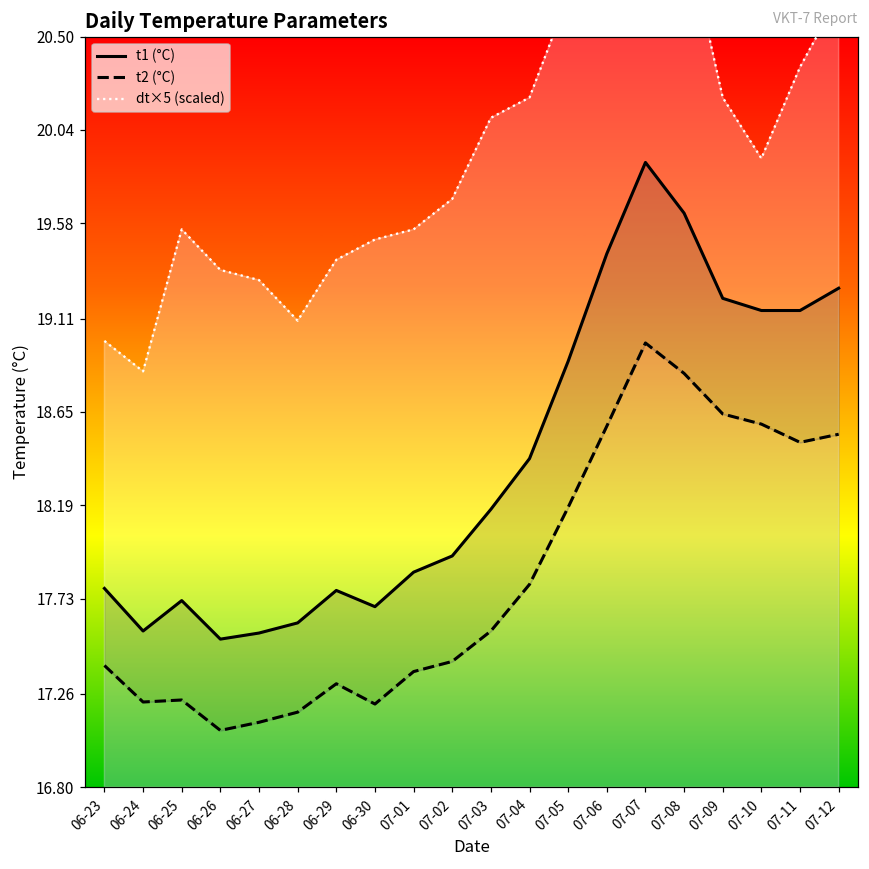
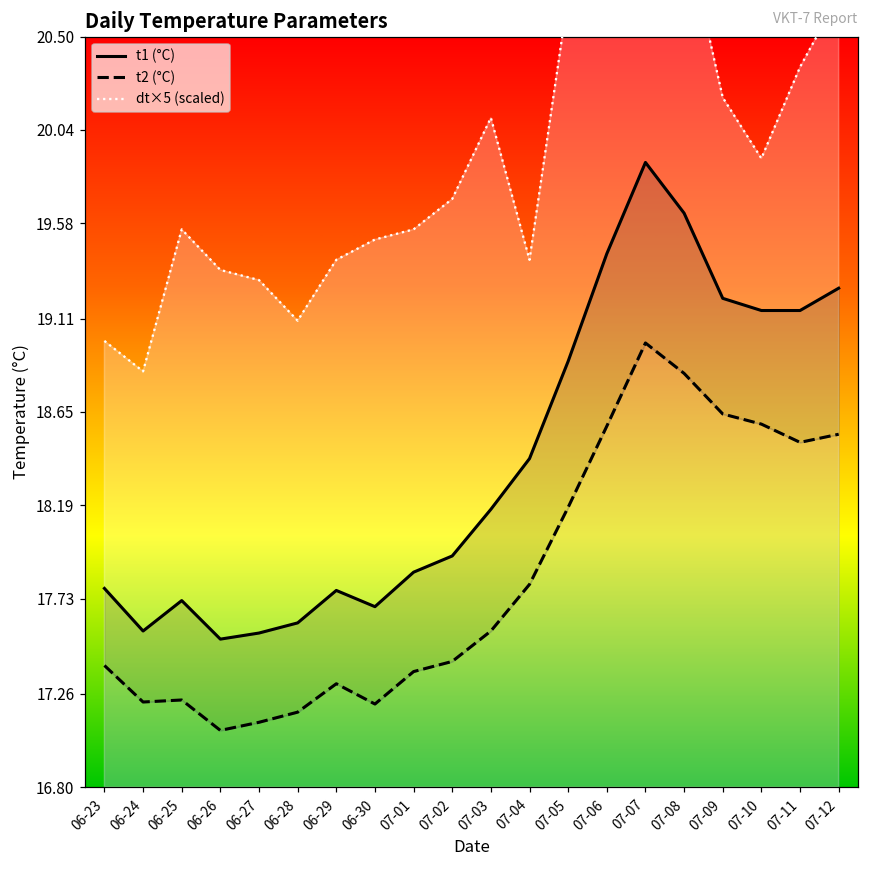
  {
    "dt×5 (scaled)": {
      "06-23": 19.00,
      "06-24": 18.85,
      "06-25": 19.55,
      "06-26": 19.35,
      "06-27": 19.30,
      "06-28": 19.10,
      "06-29": 19.40,
      "06-30": 19.50,
      "07-01": 19.55,
      "07-02": 19.70,
      "07-03": 20.10,
-     "07-04": 20.20,
+     "07-04": 19.40,
      "07-09": 20.20,
      "07-10": 19.90,
      "07-11": 20.35
    }
  }
